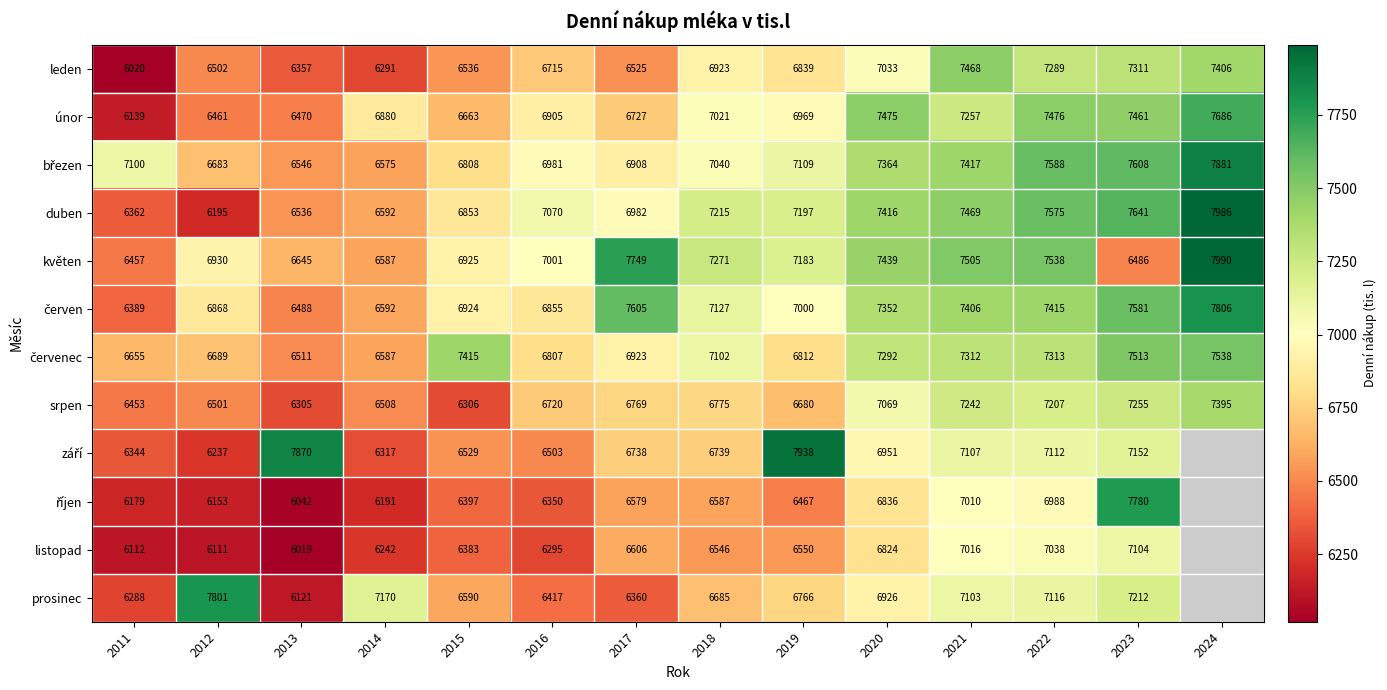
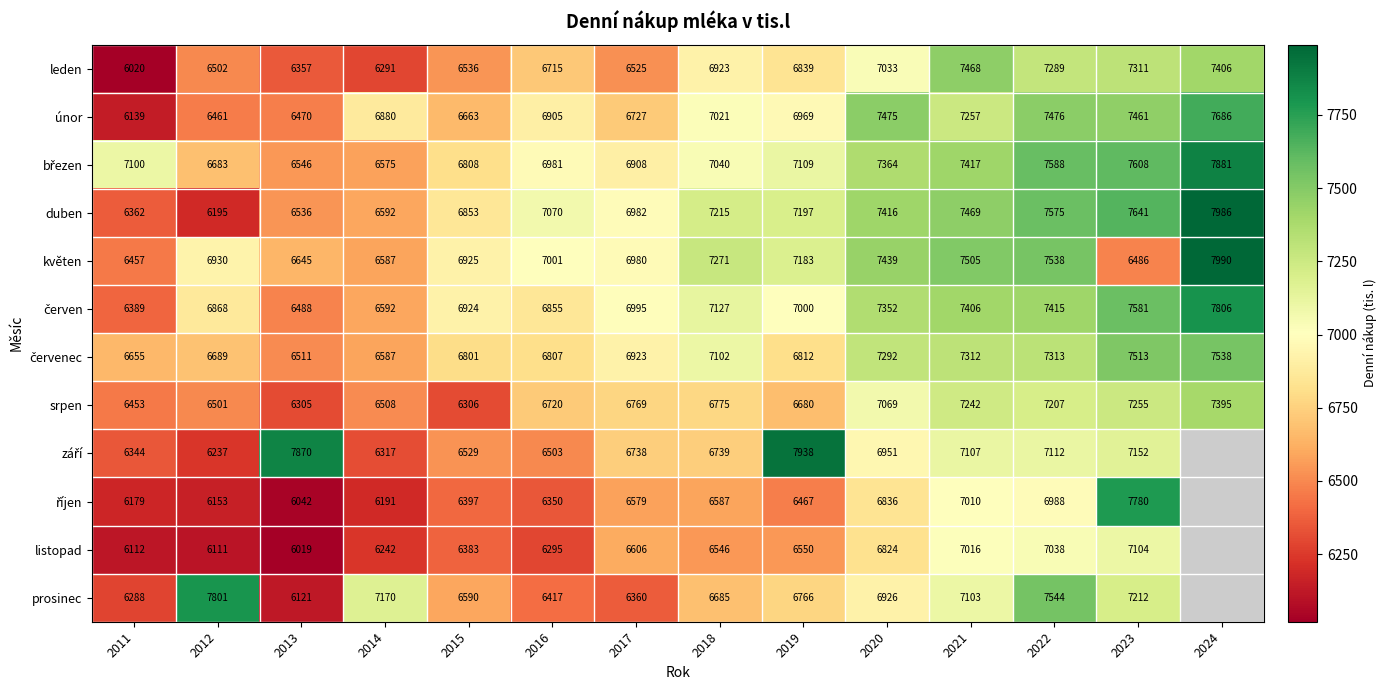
  {
    "leden": {
      "2011": 6020,
      "2012": 6502,
      "2013": 6357,
      "2014": 6291,
      "2015": 6536,
      "2016": 6715,
      "2017": 6525,
      "2018": 6923,
      "2019": 6839,
      "2020": 7033,
      "2021": 7468,
      "2022": 7289,
      "2023": 7311,
      "2024": 7406
    },
    "únor": {
      "2011": 6139,
      "2012": 6461,
      "2013": 6470,
      "2014": 6880,
      "2015": 6663,
      "2016": 6905,
      "2017": 6727,
      "2018": 7021,
      "2019": 6969,
      "2020": 7475,
      "2021": 7257,
      "2022": 7476,
      "2023": 7461,
      "2024": 7686
    },
    "březen": {
      "2011": 7100,
      "2012": 6683,
      "2013": 6546,
      "2014": 6575,
      "2015": 6808,
      "2016": 6981,
      "2017": 6908,
      "2018": 7040,
      "2019": 7109,
      "2020": 7364,
      "2021": 7417,
      "2022": 7588,
      "2023": 7608,
      "2024": 7881
    },
    "duben": {
      "2011": 6362,
      "2012": 6195,
      "2013": 6536,
      "2014": 6592,
      "2015": 6853,
      "2016": 7070,
      "2017": 6982,
      "2018": 7215,
      "2019": 7197,
      "2020": 7416,
      "2021": 7469,
      "2022": 7575,
      "2023": 7641,
      "2024": 7986
    },
    "květen": {
      "2011": 6457,
      "2012": 6930,
      "2013": 6645,
      "2014": 6587,
      "2015": 6925,
      "2016": 7001,
-     "2017": 7749,
+     "2017": 6980,
      "2018": 7271,
      "2019": 7183,
      "2020": 7439,
      "2021": 7505,
      "2022": 7538,
      "2023": 6486,
      "2024": 7990
    },
    "červen": {
      "2011": 6389,
      "2012": 6868,
      "2013": 6488,
      "2014": 6592,
      "2015": 6924,
      "2016": 6855,
-     "2017": 7605,
+     "2017": 6995,
      "2018": 7127,
      "2019": 7000,
      "2020": 7352,
      "2021": 7406,
      "2022": 7415,
      "2023": 7581,
      "2024": 7806
    },
    "červenec": {
      "2011": 6655,
      "2012": 6689,
      "2013": 6511,
      "2014": 6587,
-     "2015": 7415,
+     "2015": 6801,
      "2016": 6807,
      "2017": 6923,
      "2018": 7102,
      "2019": 6812,
      "2020": 7292,
      "2021": 7312,
      "2022": 7313,
      "2023": 7513,
      "2024": 7538
    },
    "srpen": {
      "2011": 6453,
      "2012": 6501,
      "2013": 6305,
      "2014": 6508,
      "2015": 6306,
      "2016": 6720,
      "2017": 6769,
      "2018": 6775,
      "2019": 6680,
      "2020": 7069,
      "2021": 7242,
      "2022": 7207,
      "2023": 7255,
      "2024": 7395
    },
    "září": {
      "2011": 6344,
      "2012": 6237,
      "2013": 7870,
      "2014": 6317,
      "2015": 6529,
      "2016": 6503,
      "2017": 6738,
      "2018": 6739,
      "2019": 7938,
      "2020": 6951,
      "2021": 7107,
      "2022": 7112,
      "2023": 7152
    },
    "říjen": {
      "2011": 6179,
      "2012": 6153,
      "2013": 6042,
      "2014": 6191,
      "2015": 6397,
      "2016": 6350,
      "2017": 6579,
      "2018": 6587,
      "2019": 6467,
      "2020": 6836,
      "2021": 7010,
      "2022": 6988,
      "2023": 7780
    },
    "listopad": {
      "2011": 6112,
      "2012": 6111,
      "2013": 6019,
      "2014": 6242,
      "2015": 6383,
      "2016": 6295,
      "2017": 6606,
      "2018": 6546,
      "2019": 6550,
      "2020": 6824,
      "2021": 7016,
      "2022": 7038,
      "2023": 7104
    },
    "prosinec": {
      "2011": 6288,
      "2012": 7801,
      "2013": 6121,
      "2014": 7170,
      "2015": 6590,
      "2016": 6417,
      "2017": 6360,
      "2018": 6685,
      "2019": 6766,
      "2020": 6926,
      "2021": 7103,
-     "2022": 7116,
+     "2022": 7544,
      "2023": 7212
    }
  }
